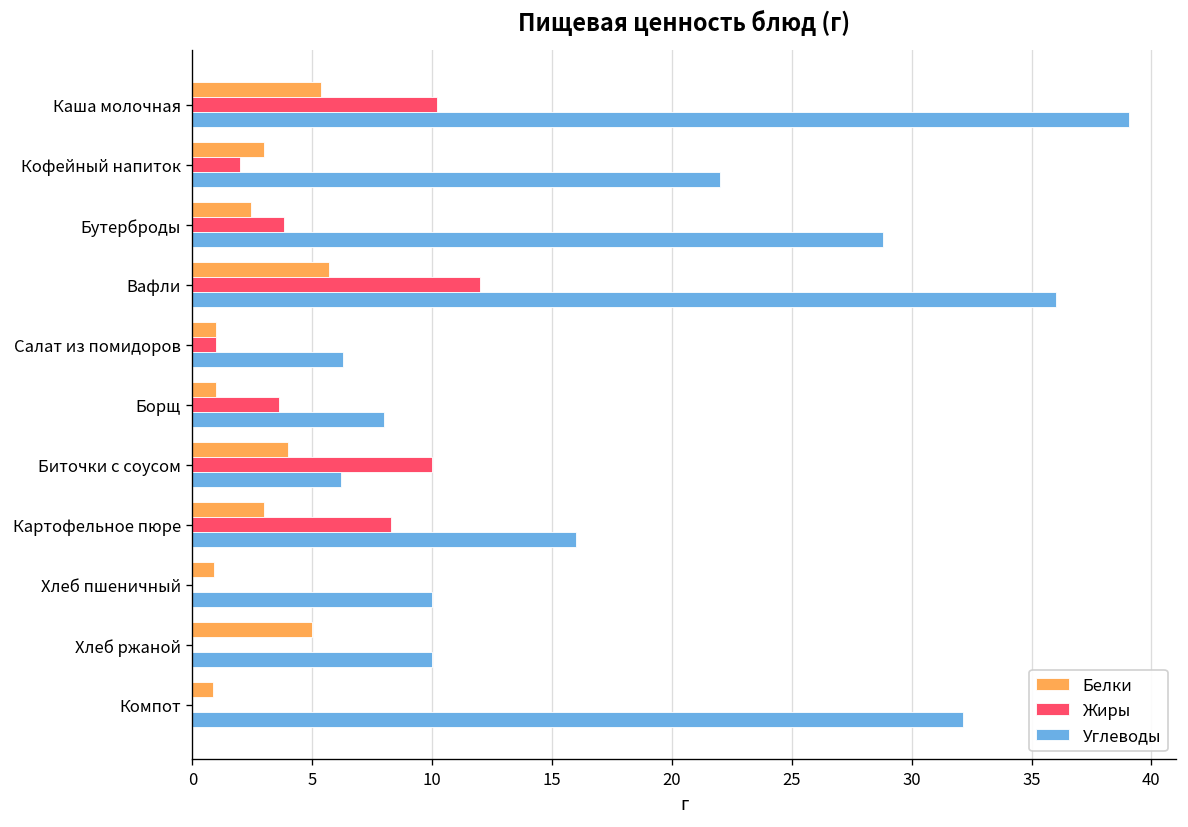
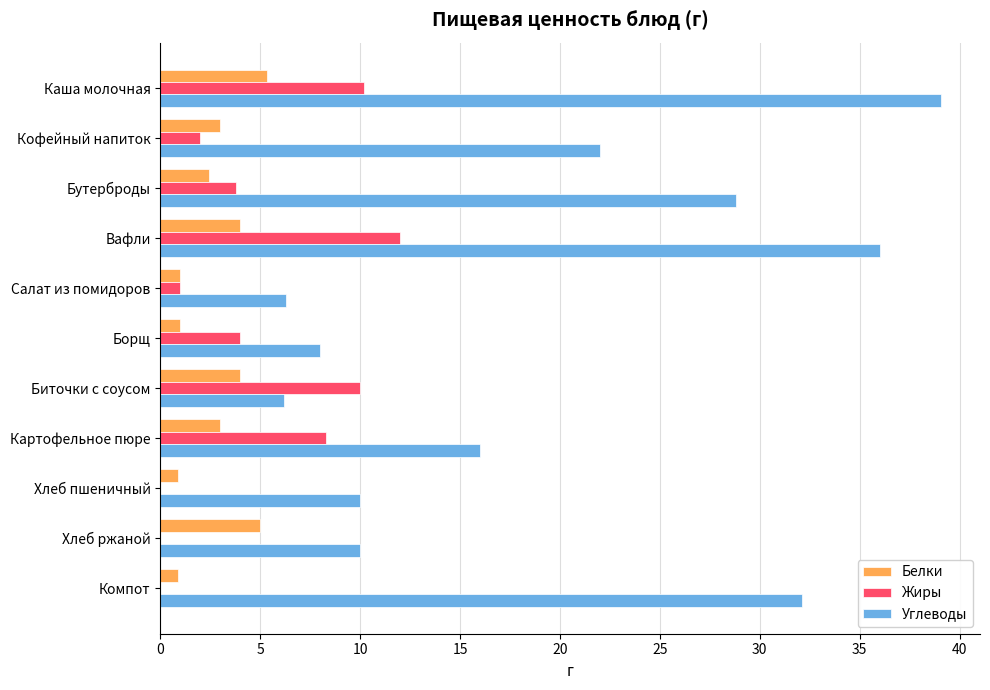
  {
    "Белки": {
      "Каша молочная": 5.4,
      "Кофейный напиток": 3.0,
      "Бутерброды": 2.4,
-     "Вафли": 5.7,
+     "Вафли": 4.0,
      "Салат из помидоров": 1.0,
      "Борщ": 1.0,
      "Биточки с соусом": 4.0,
      "Картофельное пюре": 3.0,
      "Хлеб пшеничный": 0.9,
      "Хлеб ржаной": 5.0,
      "Компот": 0.9
    },
    "Жиры": {
      "Каша молочная": 10.2,
      "Кофейный напиток": 2.0,
      "Бутерброды": 3.8,
      "Вафли": 12.0,
      "Салат из помидоров": 1.0,
-     "Борщ": 3.6,
+     "Борщ": 4.0,
      "Биточки с соусом": 10.0,
      "Картофельное пюре": 8.3,
      "Хлеб пшеничный": 0.0,
      "Хлеб ржаной": 0.0,
      "Компот": 0.0
    },
    "Углеводы": {
      "Каша молочная": 39.1,
      "Кофейный напиток": 22.0,
      "Бутерброды": 28.8,
      "Вафли": 36.0,
      "Салат из помидоров": 6.3,
      "Борщ": 8.0,
      "Биточки с соусом": 6.2,
      "Картофельное пюре": 16.0,
      "Хлеб пшеничный": 10.0,
      "Хлеб ржаной": 10.0,
      "Компот": 32.1
    }
  }
